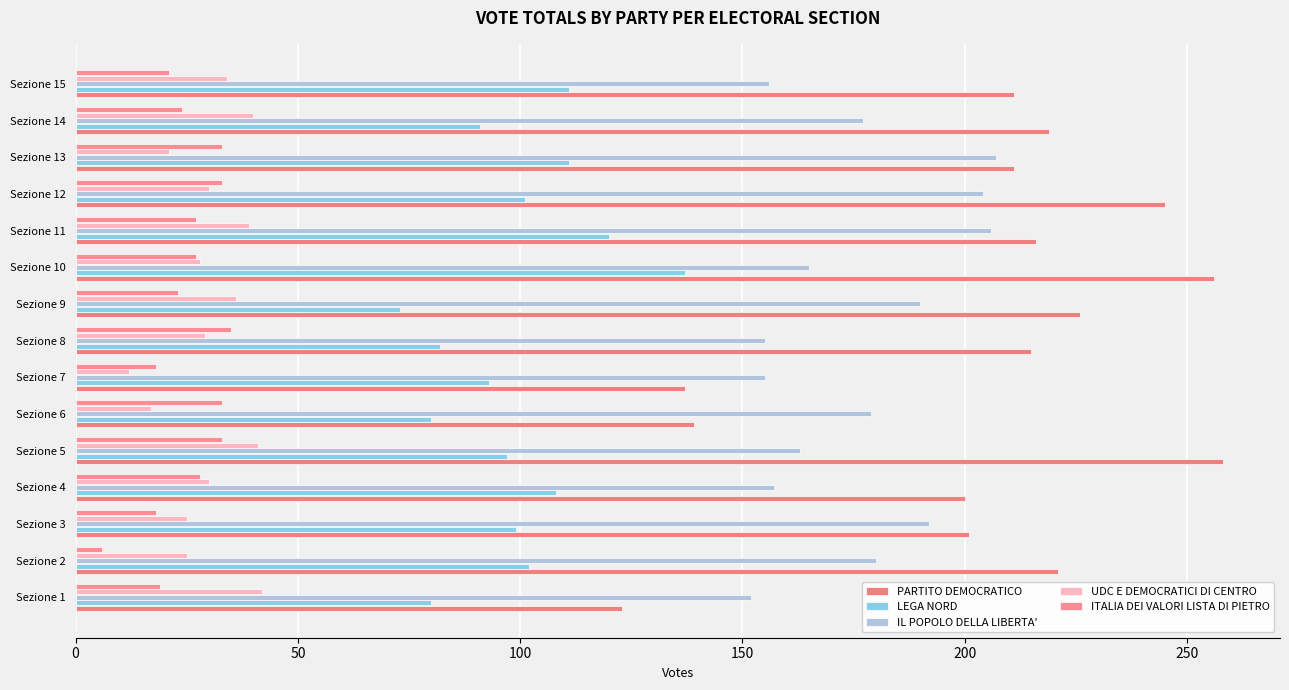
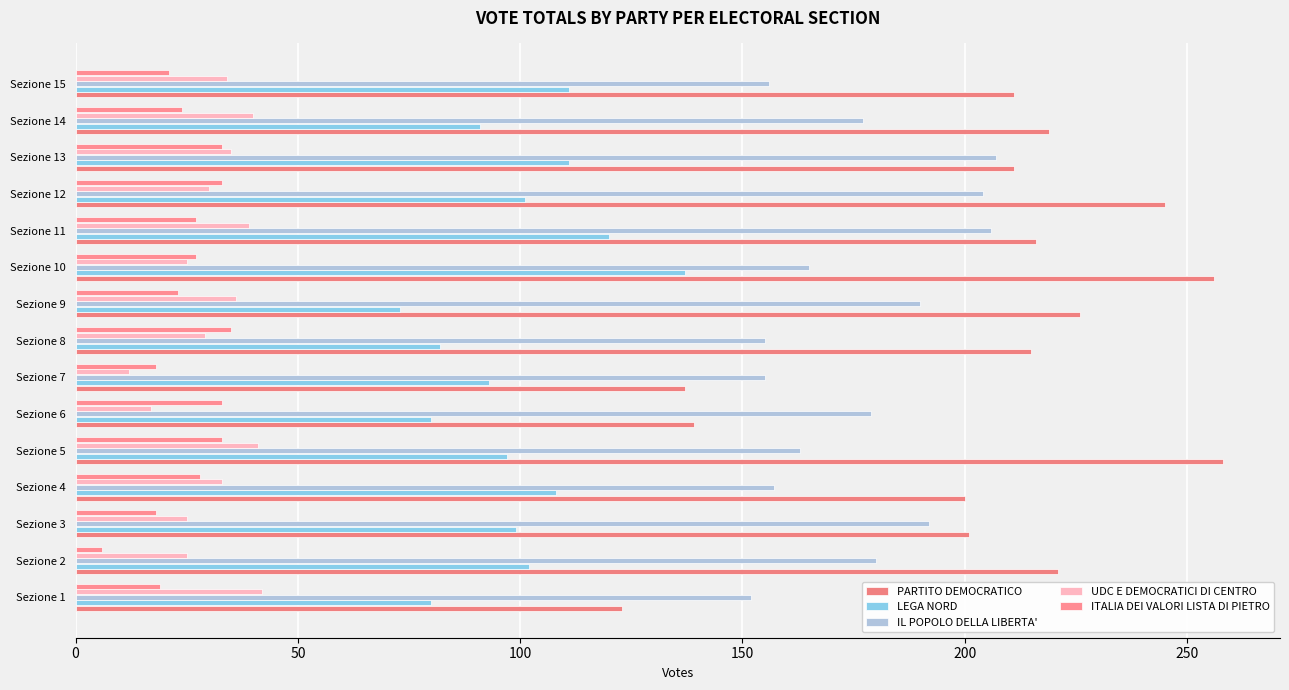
  {
    "UDC E DEMOCRATICI DI CENTRO": {
      "Sezione 15": 34,
      "Sezione 14": 40,
-     "Sezione 13": 21,
+     "Sezione 13": 35,
      "Sezione 12": 30,
      "Sezione 11": 39,
-     "Sezione 10": 28,
+     "Sezione 10": 25,
      "Sezione 9": 36,
      "Sezione 8": 29,
      "Sezione 7": 12,
      "Sezione 6": 17,
      "Sezione 5": 41,
-     "Sezione 4": 30,
+     "Sezione 4": 33,
      "Sezione 3": 25,
      "Sezione 2": 25,
      "Sezione 1": 42
    }
  }
